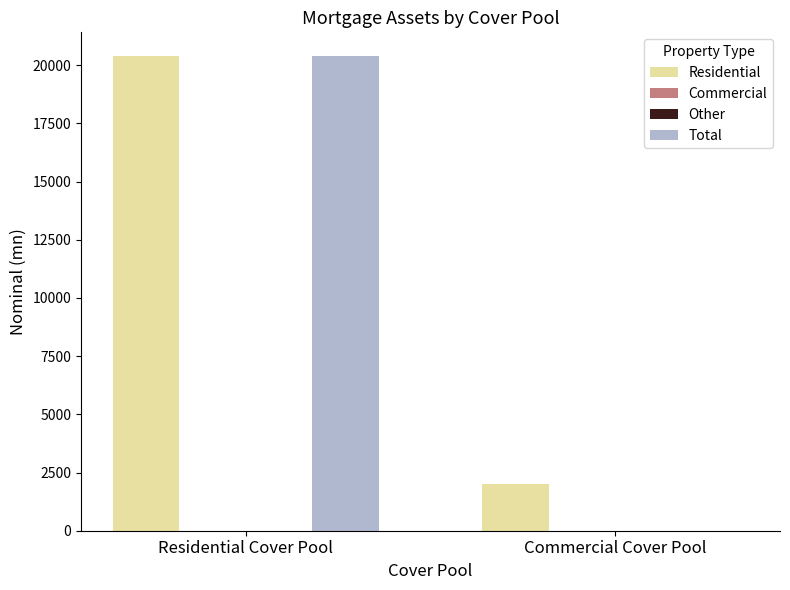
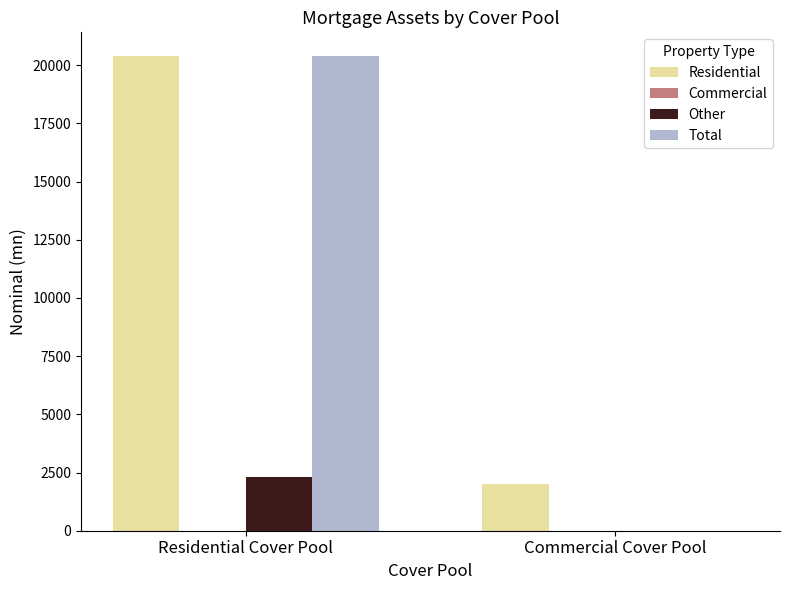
  {
    "Residential": {
      "Residential Cover Pool": 20400,
      "Commercial Cover Pool": 2000
    },
    "Commercial": {
      "Residential Cover Pool": 0,
      "Commercial Cover Pool": 0
    },
    "Other": {
-     "Residential Cover Pool": 0,
+     "Residential Cover Pool": 2300,
      "Commercial Cover Pool": 0
    },
    "Total": {
      "Residential Cover Pool": 20400,
      "Commercial Cover Pool": 0
    }
  }
